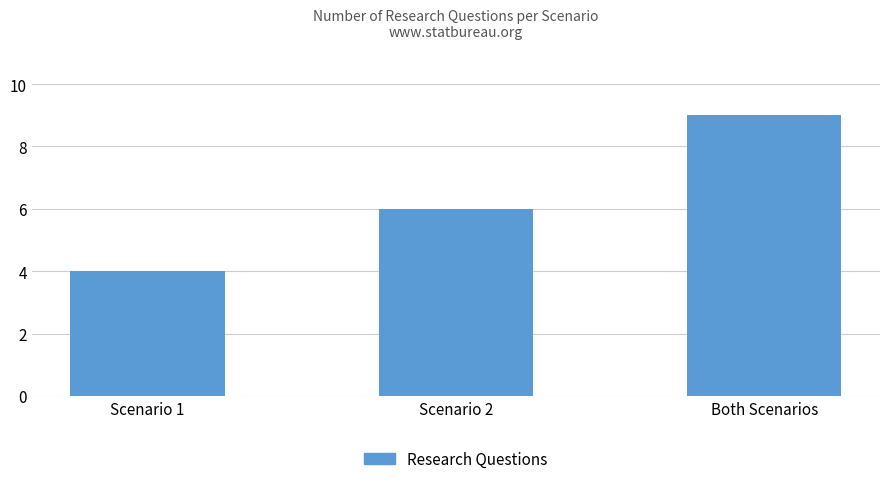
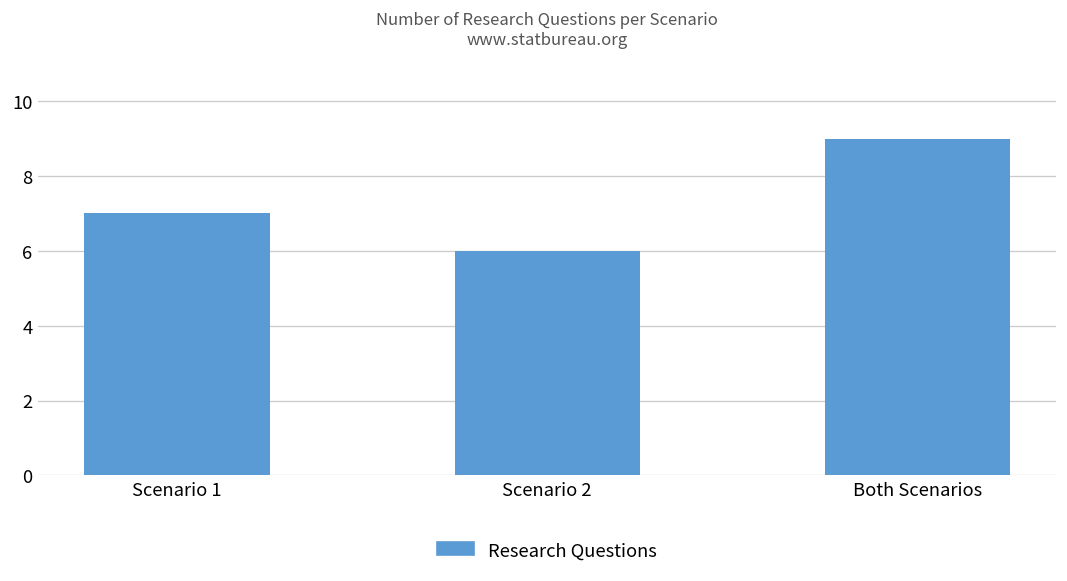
  {
-   "Scenario 1": 4,
+   "Scenario 1": 7,
    "Scenario 2": 6,
    "Both Scenarios": 9
  }
